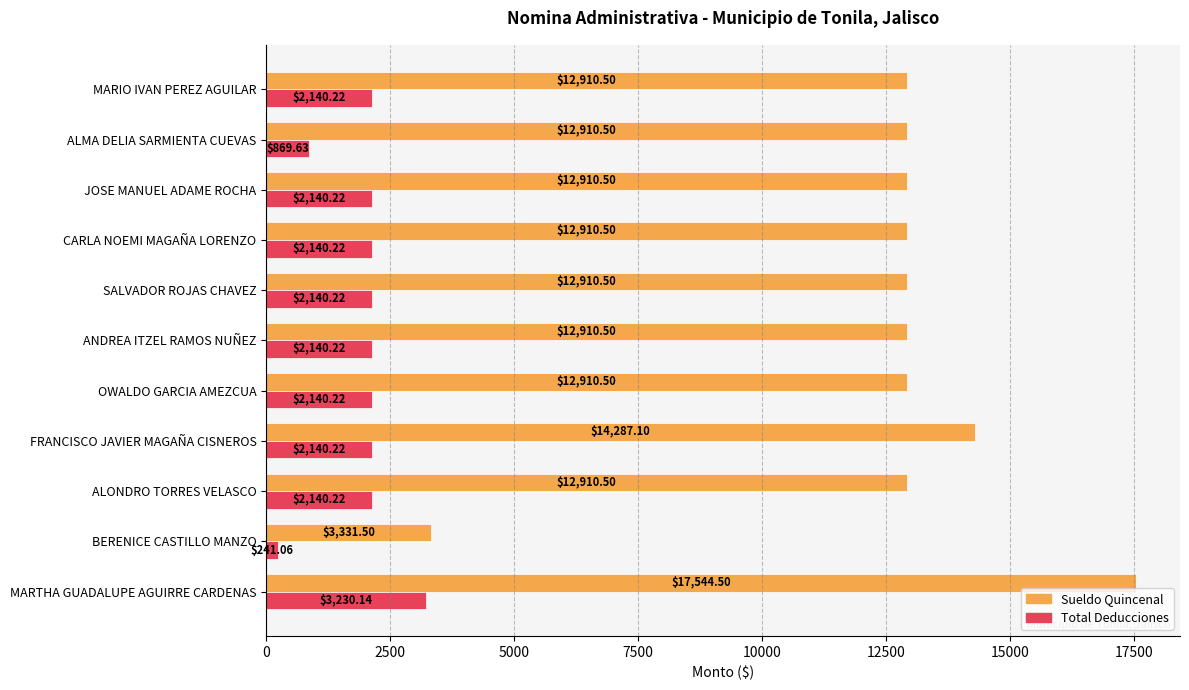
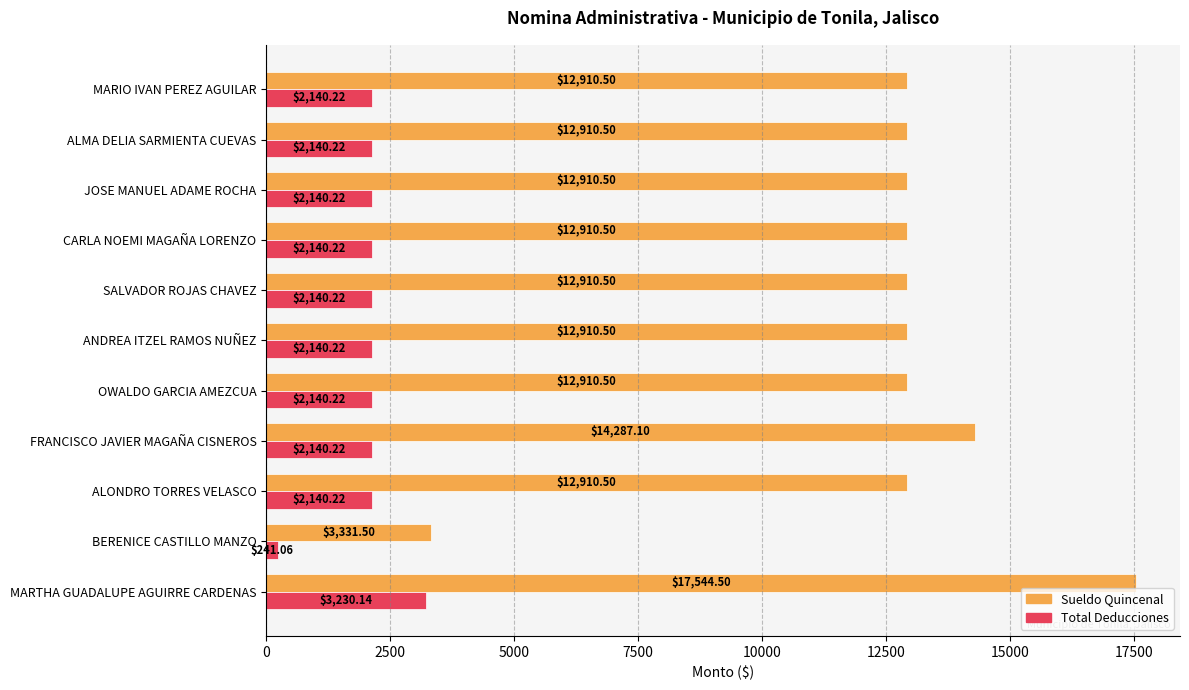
  {
    "Sueldo Quincenal": {
      "MARIO IVAN PEREZ AGUILAR": "$12,910.50",
      "ALMA DELIA SARMIENTA CUEVAS": "$12,910.50",
      "JOSE MANUEL ADAME ROCHA": "$12,910.50",
      "CARLA NOEMI MAGAÑA LORENZO": "$12,910.50",
      "SALVADOR ROJAS CHAVEZ": "$12,910.50",
      "ANDREA ITZEL RAMOS NUÑEZ": "$12,910.50",
      "OWALDO GARCIA AMEZCUA": "$12,910.50",
      "FRANCISCO JAVIER MAGAÑA CISNEROS": "$14,287.10",
      "ALONDRO TORRES VELASCO": "$12,910.50",
      "BERENICE CASTILLO MANZO": "$3,331.50",
      "MARTHA GUADALUPE AGUIRRE CARDENAS": "$17,544.50"
    },
    "Total Deducciones": {
      "MARIO IVAN PEREZ AGUILAR": "$2,140.22",
-     "ALMA DELIA SARMIENTA CUEVAS": "$869.63",
+     "ALMA DELIA SARMIENTA CUEVAS": "$2,140.22",
      "JOSE MANUEL ADAME ROCHA": "$2,140.22",
      "CARLA NOEMI MAGAÑA LORENZO": "$2,140.22",
      "SALVADOR ROJAS CHAVEZ": "$2,140.22",
      "ANDREA ITZEL RAMOS NUÑEZ": "$2,140.22",
      "OWALDO GARCIA AMEZCUA": "$2,140.22",
      "FRANCISCO JAVIER MAGAÑA CISNEROS": "$2,140.22",
      "ALONDRO TORRES VELASCO": "$2,140.22",
      "BERENICE CASTILLO MANZO": "$241.06",
      "MARTHA GUADALUPE AGUIRRE CARDENAS": "$3,230.14"
    }
  }
